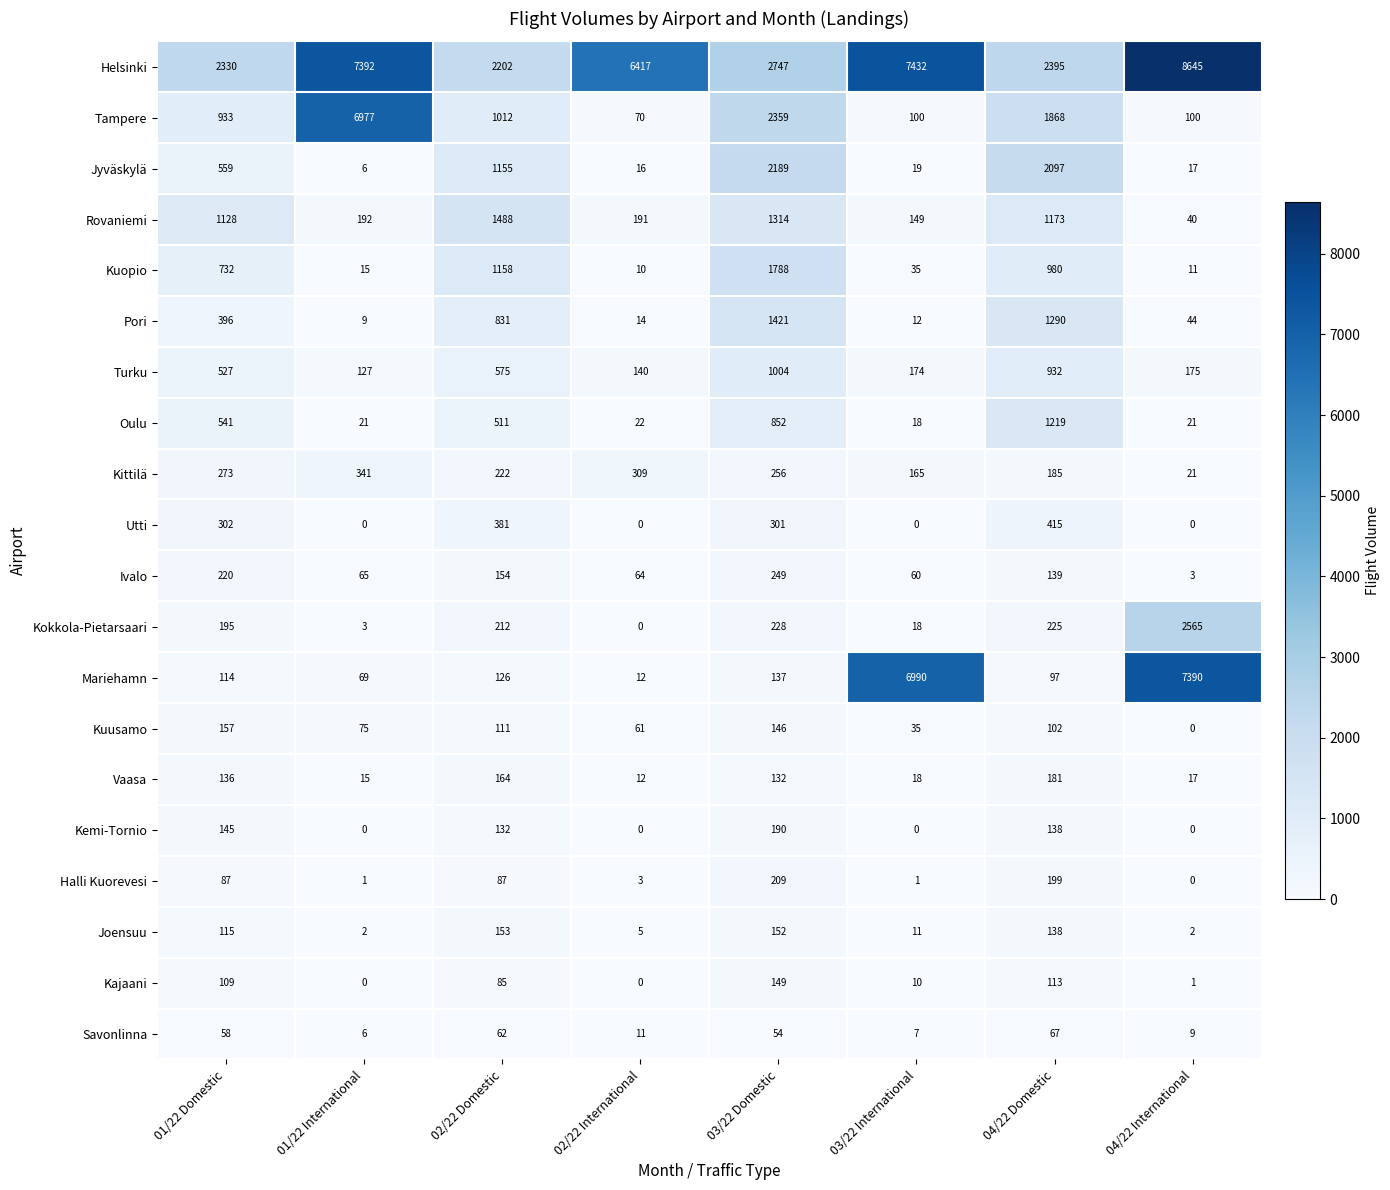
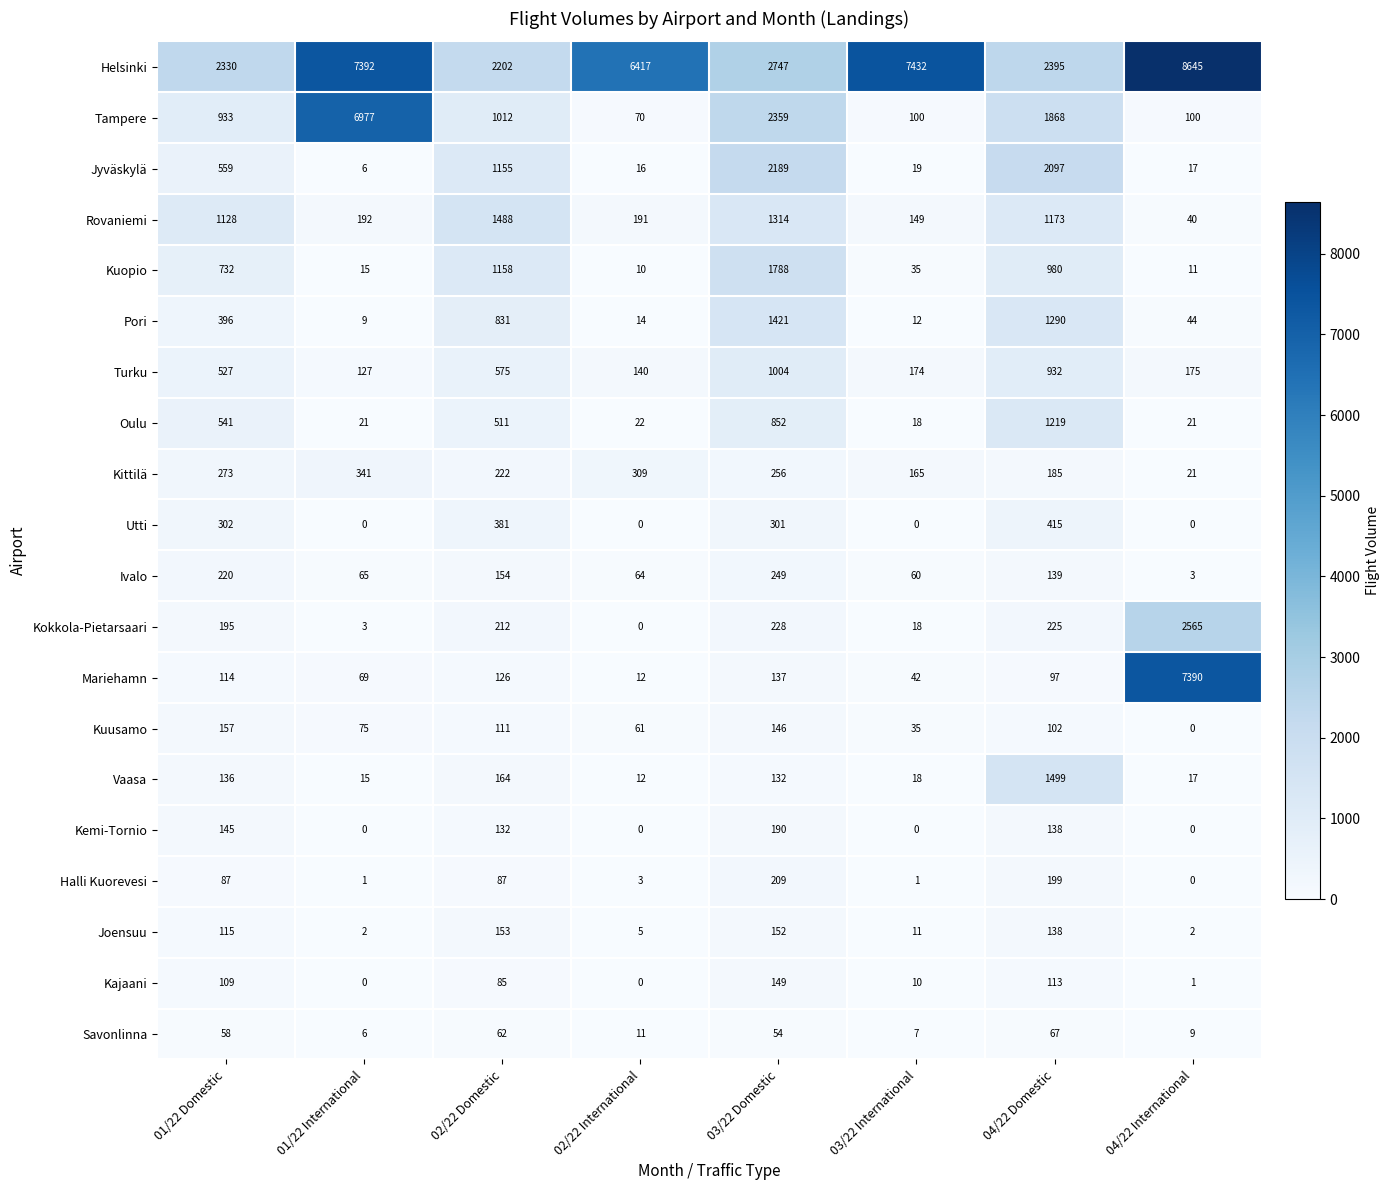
  {
    "Helsinki": {
      "01/22 Domestic": 2330,
      "01/22 International": 7392,
      "02/22 Domestic": 2202,
      "02/22 International": 6417,
      "03/22 Domestic": 2747,
      "03/22 International": 7432,
      "04/22 Domestic": 2395,
      "04/22 International": 8645
    },
    "Tampere": {
      "01/22 Domestic": 933,
      "01/22 International": 6977,
      "02/22 Domestic": 1012,
      "02/22 International": 70,
      "03/22 Domestic": 2359,
      "03/22 International": 100,
      "04/22 Domestic": 1868,
      "04/22 International": 100
    },
    "Jyväskylä": {
      "01/22 Domestic": 559,
      "01/22 International": 6,
      "02/22 Domestic": 1155,
      "02/22 International": 16,
      "03/22 Domestic": 2189,
      "03/22 International": 19,
      "04/22 Domestic": 2097,
      "04/22 International": 17
    },
    "Rovaniemi": {
      "01/22 Domestic": 1128,
      "01/22 International": 192,
      "02/22 Domestic": 1488,
      "02/22 International": 191,
      "03/22 Domestic": 1314,
      "03/22 International": 149,
      "04/22 Domestic": 1173,
      "04/22 International": 40
    },
    "Kuopio": {
      "01/22 Domestic": 732,
      "01/22 International": 15,
      "02/22 Domestic": 1158,
      "02/22 International": 10,
      "03/22 Domestic": 1788,
      "03/22 International": 35,
      "04/22 Domestic": 980,
      "04/22 International": 11
    },
    "Pori": {
      "01/22 Domestic": 396,
      "01/22 International": 9,
      "02/22 Domestic": 831,
      "02/22 International": 14,
      "03/22 Domestic": 1421,
      "03/22 International": 12,
      "04/22 Domestic": 1290,
      "04/22 International": 44
    },
    "Turku": {
      "01/22 Domestic": 527,
      "01/22 International": 127,
      "02/22 Domestic": 575,
      "02/22 International": 140,
      "03/22 Domestic": 1004,
      "03/22 International": 174,
      "04/22 Domestic": 932,
      "04/22 International": 175
    },
    "Oulu": {
      "01/22 Domestic": 541,
      "01/22 International": 21,
      "02/22 Domestic": 511,
      "02/22 International": 22,
      "03/22 Domestic": 852,
      "03/22 International": 18,
      "04/22 Domestic": 1219,
      "04/22 International": 21
    },
    "Kittilä": {
      "01/22 Domestic": 273,
      "01/22 International": 341,
      "02/22 Domestic": 222,
      "02/22 International": 309,
      "03/22 Domestic": 256,
      "03/22 International": 165,
      "04/22 Domestic": 185,
      "04/22 International": 21
    },
    "Utti": {
      "01/22 Domestic": 302,
      "01/22 International": 0,
      "02/22 Domestic": 381,
      "02/22 International": 0,
      "03/22 Domestic": 301,
      "03/22 International": 0,
      "04/22 Domestic": 415,
      "04/22 International": 0
    },
    "Ivalo": {
      "01/22 Domestic": 220,
      "01/22 International": 65,
      "02/22 Domestic": 154,
      "02/22 International": 64,
      "03/22 Domestic": 249,
      "03/22 International": 60,
      "04/22 Domestic": 139,
      "04/22 International": 3
    },
    "Kokkola-Pietarsaari": {
      "01/22 Domestic": 195,
      "01/22 International": 3,
      "02/22 Domestic": 212,
      "02/22 International": 0,
      "03/22 Domestic": 228,
      "03/22 International": 18,
      "04/22 Domestic": 225,
      "04/22 International": 2565
    },
    "Mariehamn": {
      "01/22 Domestic": 114,
      "01/22 International": 69,
      "02/22 Domestic": 126,
      "02/22 International": 12,
      "03/22 Domestic": 137,
-     "03/22 International": 6990,
+     "03/22 International": 42,
      "04/22 Domestic": 97,
      "04/22 International": 7390
    },
    "Kuusamo": {
      "01/22 Domestic": 157,
      "01/22 International": 75,
      "02/22 Domestic": 111,
      "02/22 International": 61,
      "03/22 Domestic": 146,
      "03/22 International": 35,
      "04/22 Domestic": 102,
      "04/22 International": 0
    },
    "Vaasa": {
      "01/22 Domestic": 136,
      "01/22 International": 15,
      "02/22 Domestic": 164,
      "02/22 International": 12,
      "03/22 Domestic": 132,
      "03/22 International": 18,
-     "04/22 Domestic": 181,
+     "04/22 Domestic": 1499,
      "04/22 International": 17
    },
    "Kemi-Tornio": {
      "01/22 Domestic": 145,
      "01/22 International": 0,
      "02/22 Domestic": 132,
      "02/22 International": 0,
      "03/22 Domestic": 190,
      "03/22 International": 0,
      "04/22 Domestic": 138,
      "04/22 International": 0
    },
    "Halli Kuorevesi": {
      "01/22 Domestic": 87,
      "01/22 International": 1,
      "02/22 Domestic": 87,
      "02/22 International": 3,
      "03/22 Domestic": 209,
      "03/22 International": 1,
      "04/22 Domestic": 199,
      "04/22 International": 0
    },
    "Joensuu": {
      "01/22 Domestic": 115,
      "01/22 International": 2,
      "02/22 Domestic": 153,
      "02/22 International": 5,
      "03/22 Domestic": 152,
      "03/22 International": 11,
      "04/22 Domestic": 138,
      "04/22 International": 2
    },
    "Kajaani": {
      "01/22 Domestic": 109,
      "01/22 International": 0,
      "02/22 Domestic": 85,
      "02/22 International": 0,
      "03/22 Domestic": 149,
      "03/22 International": 10,
      "04/22 Domestic": 113,
      "04/22 International": 1
    },
    "Savonlinna": {
      "01/22 Domestic": 58,
      "01/22 International": 6,
      "02/22 Domestic": 62,
      "02/22 International": 11,
      "03/22 Domestic": 54,
      "03/22 International": 7,
      "04/22 Domestic": 67,
      "04/22 International": 9
    }
  }
